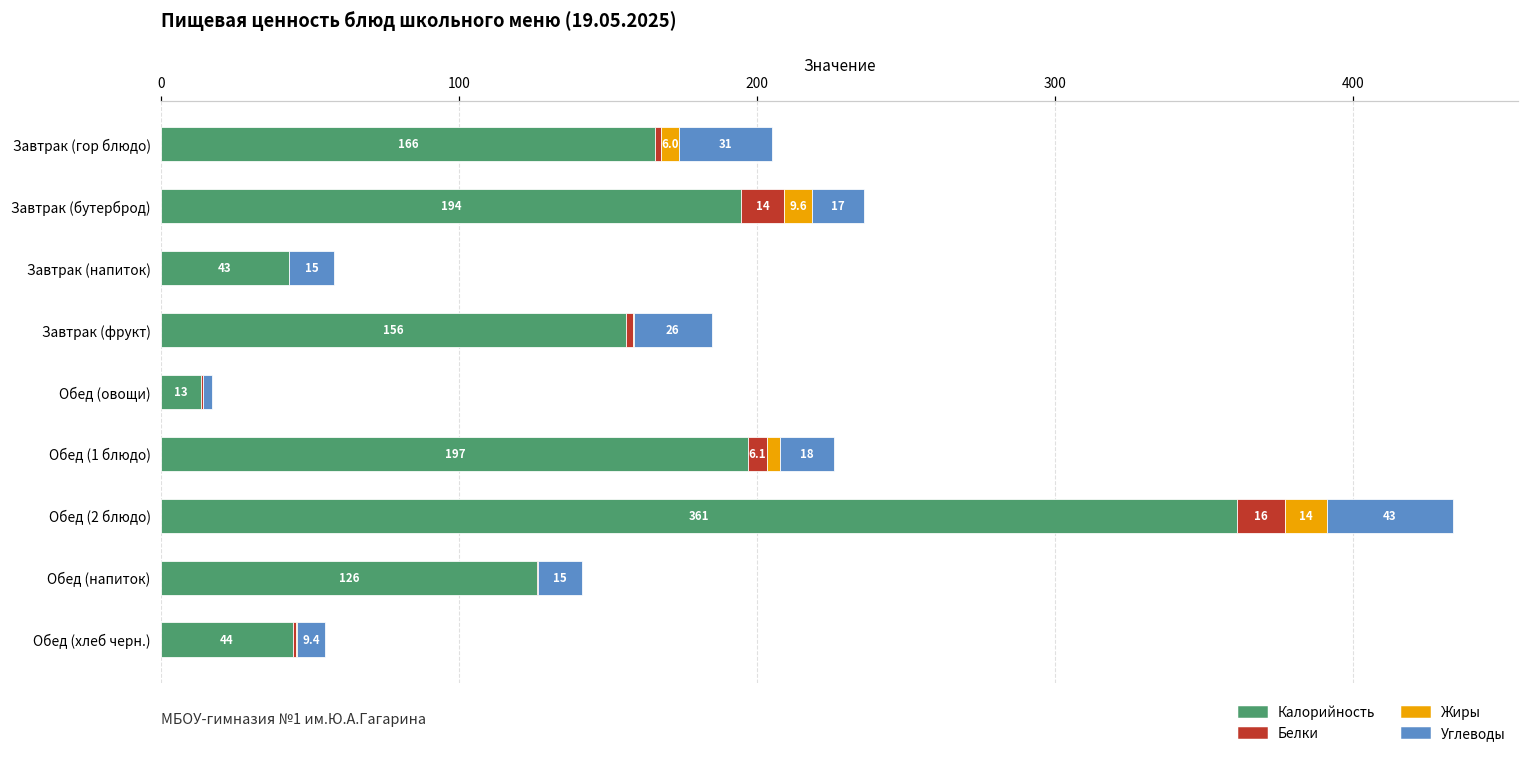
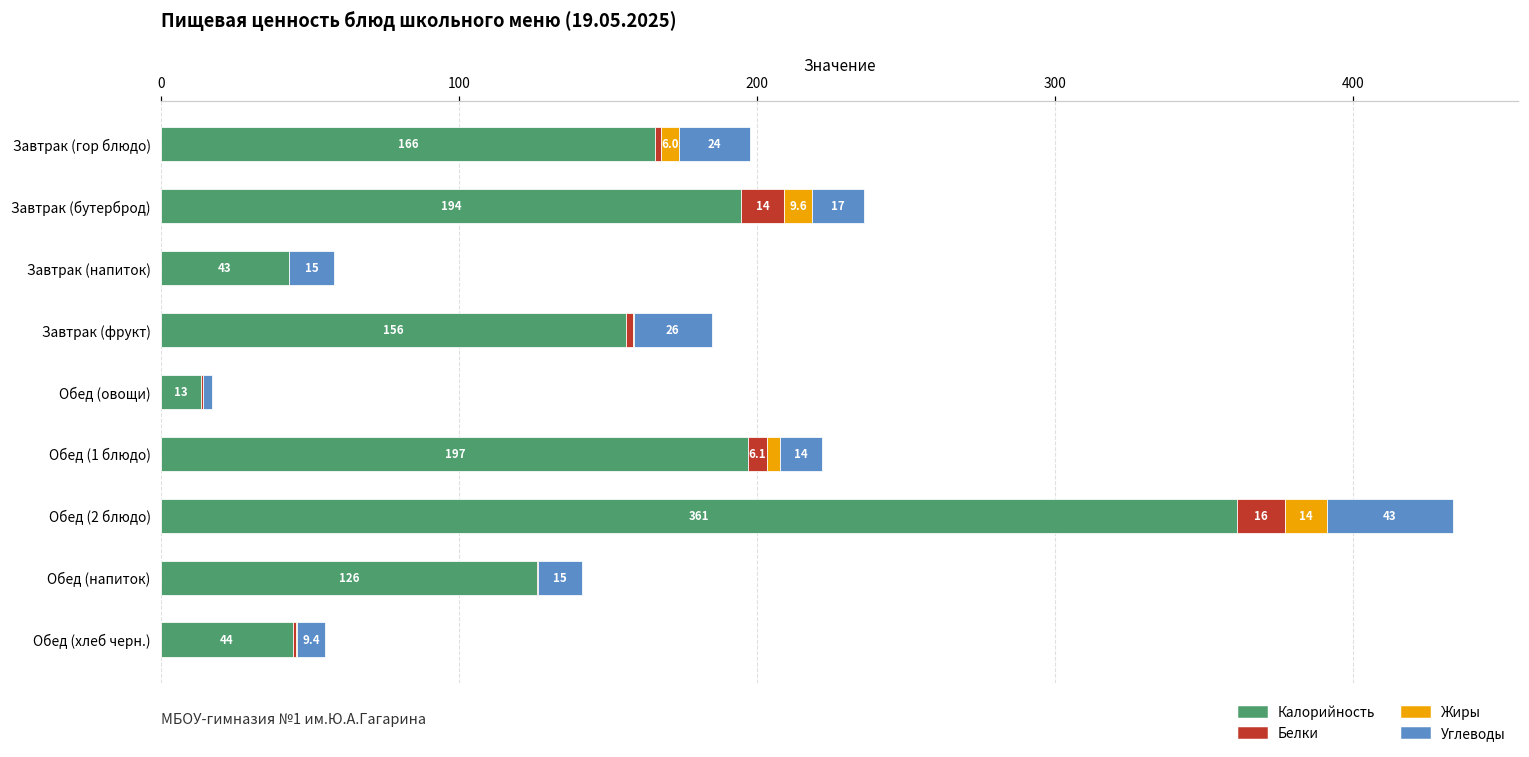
  {
    "Калорийность": {
      "Завтрак (гор блюдо)": 166,
      "Завтрак (бутерброд)": 194,
      "Завтрак (напиток)": 43,
      "Завтрак (фрукт)": 156,
      "Обед (овощи)": 13,
      "Обед (1 блюдо)": 197,
      "Обед (2 блюдо)": 361,
      "Обед (напиток)": 126,
      "Обед (хлеб черн.)": 44
    },
    "Белки": {
      "Завтрак (бутерброд)": 14,
      "Обед (1 блюдо)": 6.1,
      "Обед (2 блюдо)": 16
    },
    "Жиры": {
      "Завтрак (гор блюдо)": 6.0,
      "Завтрак (бутерброд)": 9.6,
      "Обед (2 блюдо)": 14
    },
    "Углеводы": {
-     "Завтрак (гор блюдо)": 31,
+     "Завтрак (гор блюдо)": 24,
      "Завтрак (бутерброд)": 17,
      "Завтрак (напиток)": 15,
      "Завтрак (фрукт)": 26,
-     "Обед (1 блюдо)": 18,
+     "Обед (1 блюдо)": 14,
      "Обед (2 блюдо)": 43,
      "Обед (напиток)": 15,
      "Обед (хлеб черн.)": 9.4
    }
  }
